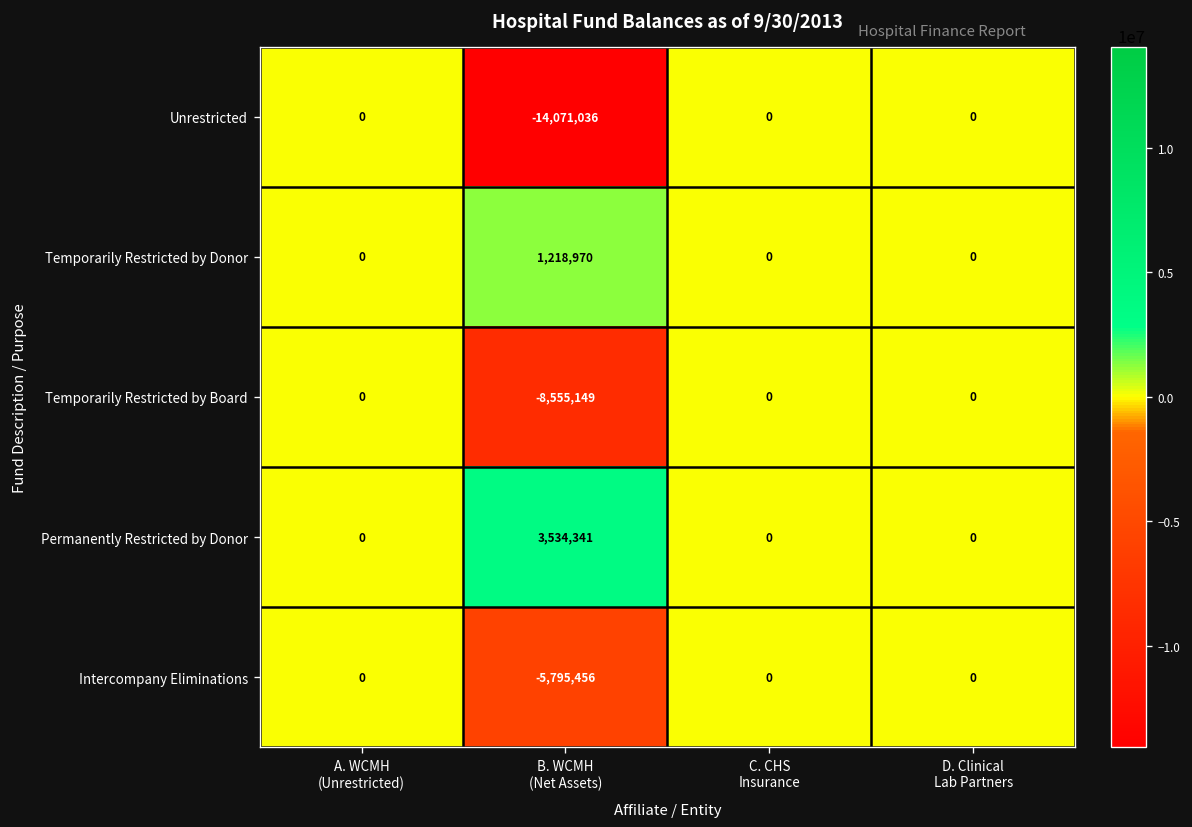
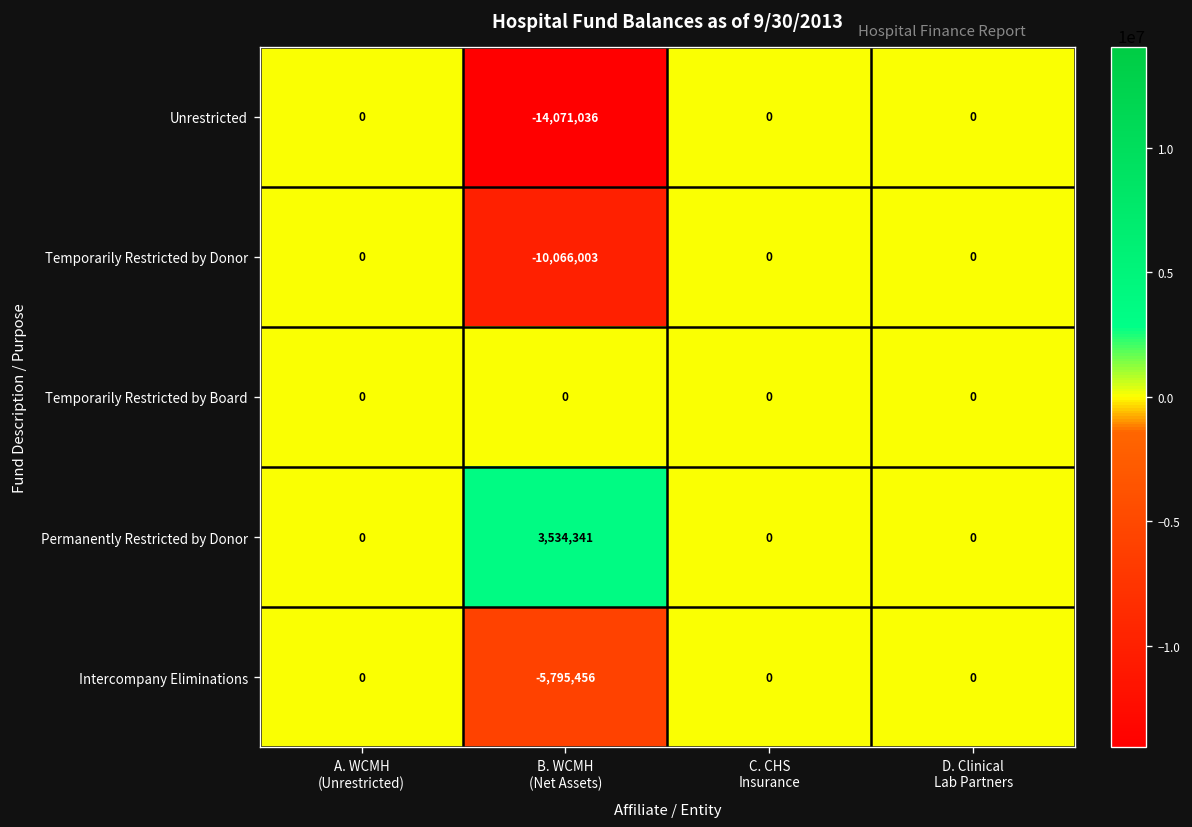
  {
    "Unrestricted": {
      "A. WCMH (Unrestricted)": "0",
      "B. WCMH (Net Assets)": "-14,071,036",
      "C. CHS Insurance": "0",
      "D. Clinical Lab Partners": "0"
    },
    "Temporarily Restricted by Donor": {
      "A. WCMH (Unrestricted)": "0",
-     "B. WCMH (Net Assets)": "1,218,970",
+     "B. WCMH (Net Assets)": "-10,066,003",
      "C. CHS Insurance": "0",
      "D. Clinical Lab Partners": "0"
    },
    "Temporarily Restricted by Board": {
      "A. WCMH (Unrestricted)": "0",
-     "B. WCMH (Net Assets)": "-8,555,149",
+     "B. WCMH (Net Assets)": "0",
      "C. CHS Insurance": "0",
      "D. Clinical Lab Partners": "0"
    },
    "Permanently Restricted by Donor": {
      "A. WCMH (Unrestricted)": "0",
      "B. WCMH (Net Assets)": "3,534,341",
      "C. CHS Insurance": "0",
      "D. Clinical Lab Partners": "0"
    },
    "Intercompany Eliminations": {
      "A. WCMH (Unrestricted)": "0",
      "B. WCMH (Net Assets)": "-5,795,456",
      "C. CHS Insurance": "0",
      "D. Clinical Lab Partners": "0"
    }
  }
